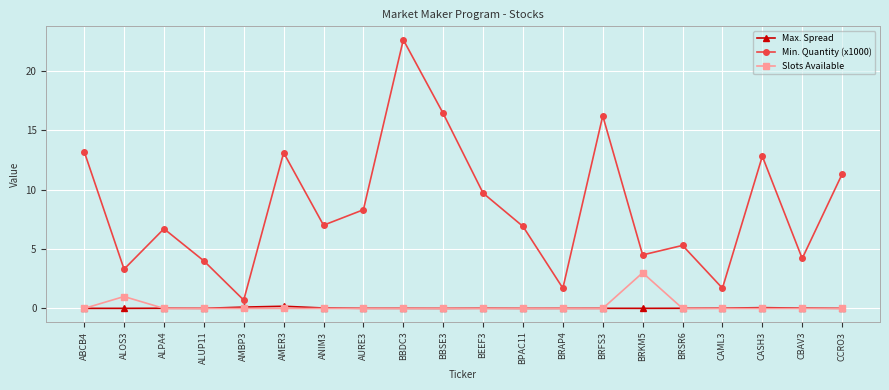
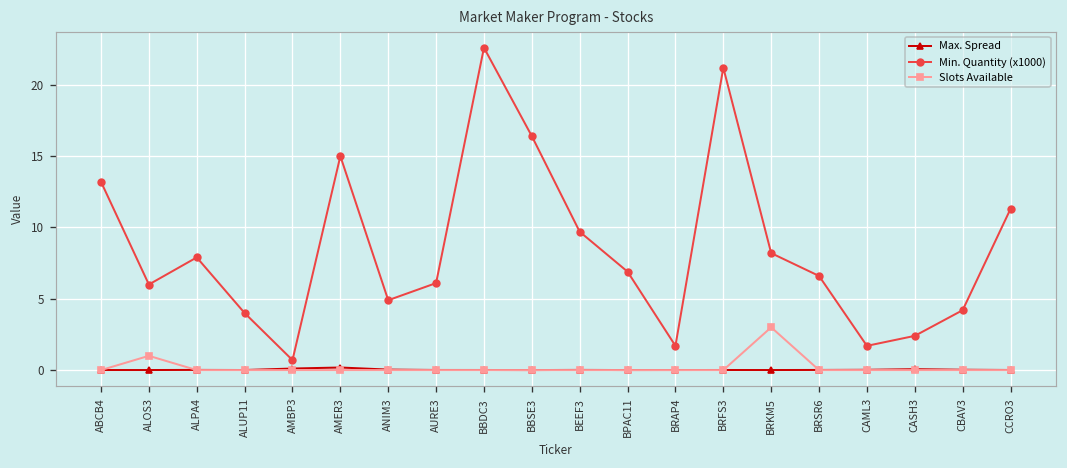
  {
    "Max. Spread": {
      "ALOS3": 0.0,
      "BRKM5": 0.0
    },
    "Min. Quantity (x1000)": {
      "ABCB4": 13.2,
-     "ALOS3": 3.3,
-     "ALPA4": 6.7,
+     "ALOS3": 6.0,
+     "ALPA4": 7.9,
      "ALUP11": 4.0,
      "AMBP3": 0.7,
-     "AMER3": 13.1,
-     "ANIM3": 7.0,
-     "AURE3": 8.3,
+     "AMER3": 15.0,
+     "ANIM3": 4.9,
+     "AURE3": 6.1,
      "BBDC3": 22.6,
      "BBSE3": 16.4,
      "BEEF3": 9.7,
      "BPAC11": 6.9,
      "BRAP4": 1.7,
-     "BRFS3": 16.2,
-     "BRKM5": 4.5,
-     "BRSR6": 5.3,
+     "BRFS3": 21.2,
+     "BRKM5": 8.2,
+     "BRSR6": 6.6,
      "CAML3": 1.7,
-     "CASH3": 12.8,
+     "CASH3": 2.4,
      "CBAV3": 4.2,
      "CCRO3": 11.3
    },
    "Slots Available": {
      "ALOS3": 1.0,
      "BRKM5": 3.0
    }
  }
